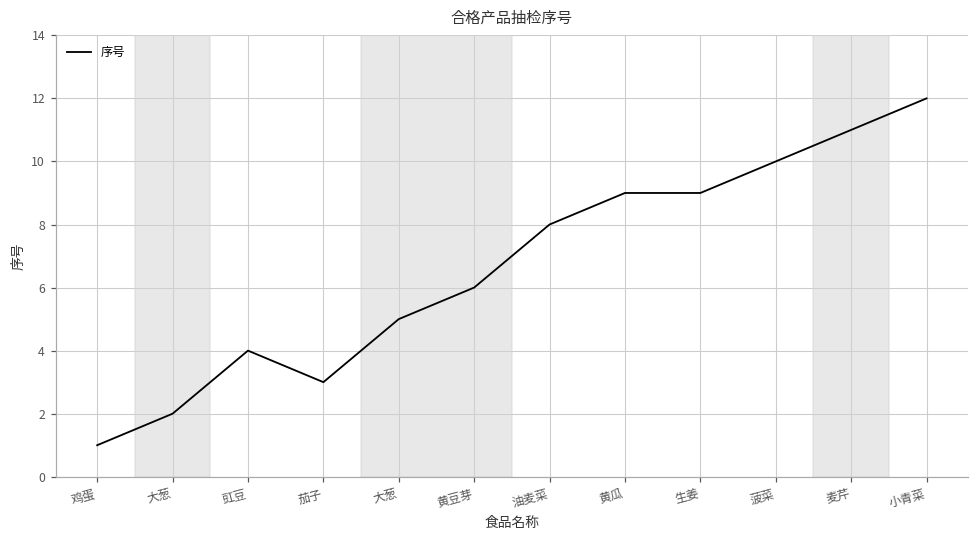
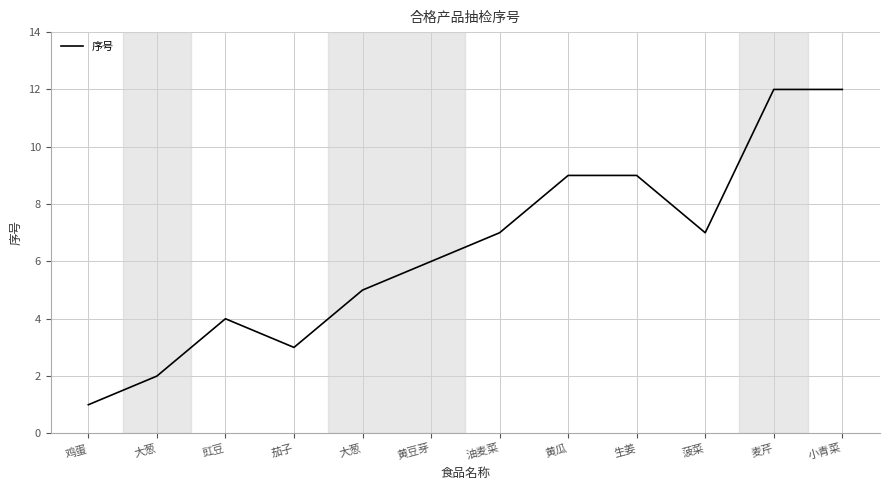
  {
    "鸡蛋": 1,
    "豇豆": 4,
    "茄子": 3,
    "黄豆芽": 6,
-   "油麦菜": 8,
+   "油麦菜": 7,
    "黄瓜": 9,
    "生姜": 9,
-   "菠菜": 10,
-   "麦芹": 11,
+   "菠菜": 7,
+   "麦芹": 12,
    "小青菜": 12
  }
